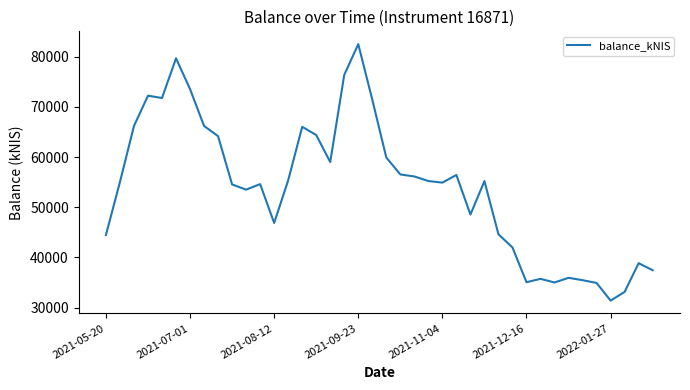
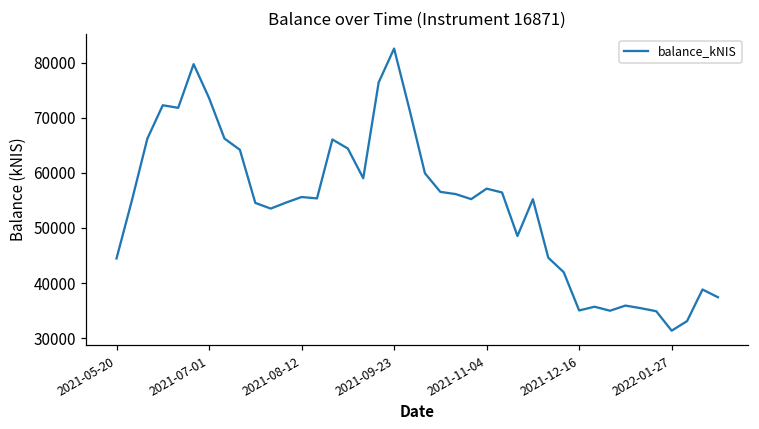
  {
    "2021-05-20": 44000,
    "2021-07-01": 74000,
-   "2021-08-12": 47000,
+   "2021-08-12": 56000,
    "2021-09-23": 83000,
-   "2021-11-04": 55000,
+   "2021-11-04": 57000,
    "2021-12-16": 35000,
    "2022-01-27": 31000
  }
